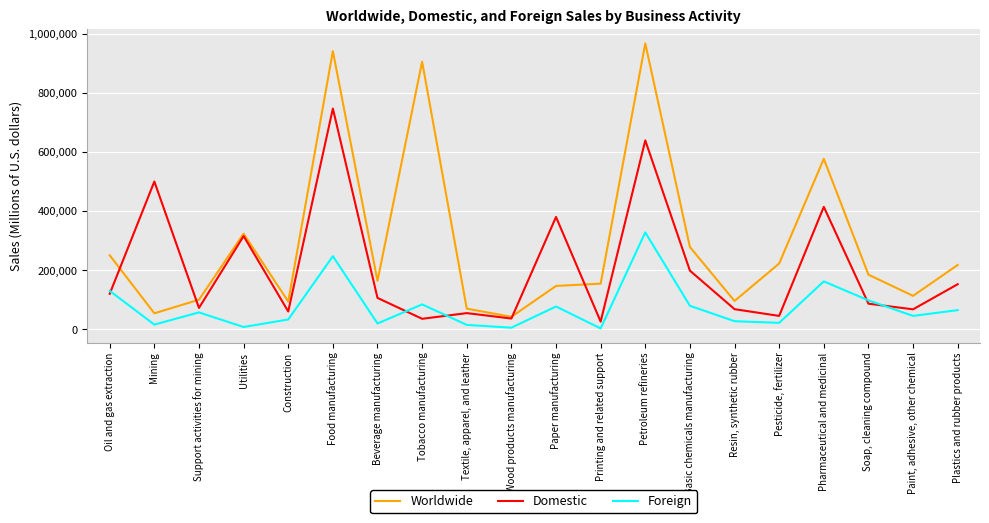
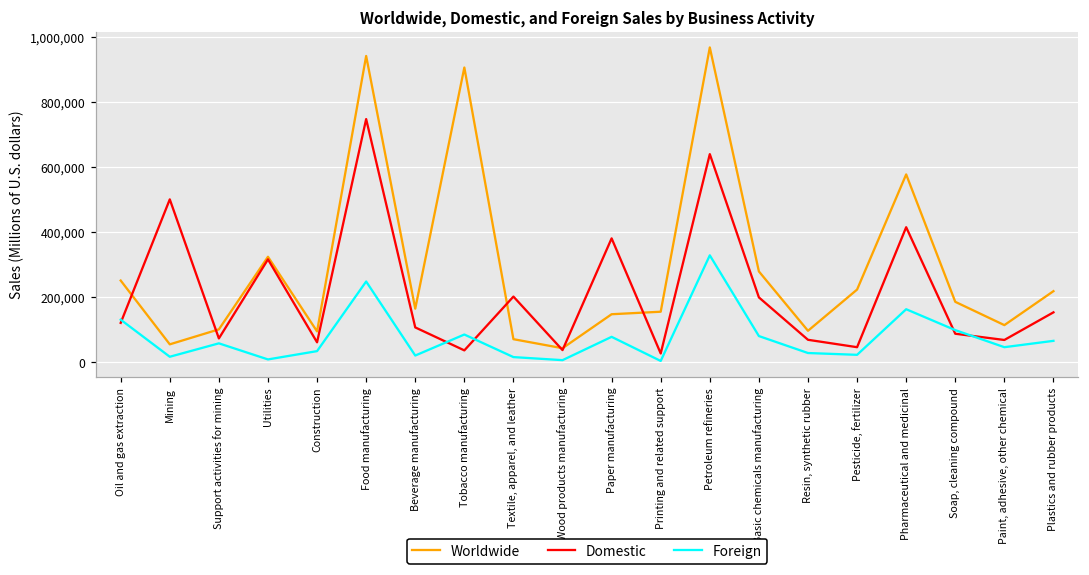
  {
    "Worldwide": {
      "Oil and gas extraction": "250,000",
      "Mining": "50,000",
      "Support activities for mining": "100,000",
      "Construction": "90,000",
      "Food manufacturing": "940,000",
      "Beverage manufacturing": "160,000",
      "Tobacco manufacturing": "910,000",
      "Textile, apparel, and leather": "70,000",
      "Paper manufacturing": "150,000",
      "Printing and related support": "150,000",
      "Petroleum refineries": "970,000",
      "Basic chemicals manufacturing": "280,000",
      "Resin, synthetic rubber": "100,000",
      "Pesticide, fertilizer": "220,000",
      "Pharmaceutical and medicinal": "580,000",
      "Soap, cleaning compound": "190,000",
      "Paint, adhesive, other chemical": "110,000",
      "Plastics and rubber products": "220,000"
    },
    "Domestic": {
      "Oil and gas extraction": "120,000",
      "Mining": "500,000",
      "Support activities for mining": "70,000",
      "Construction": "60,000",
      "Food manufacturing": "750,000",
      "Beverage manufacturing": "110,000",
      "Tobacco manufacturing": "40,000",
-     "Textile, apparel, and leather": "60,000",
+     "Textile, apparel, and leather": "200,000",
      "Paper manufacturing": "380,000",
      "Printing and related support": "30,000",
      "Petroleum refineries": "640,000",
      "Basic chemicals manufacturing": "200,000",
      "Resin, synthetic rubber": "70,000",
      "Pesticide, fertilizer": "50,000",
      "Pharmaceutical and medicinal": "420,000",
      "Soap, cleaning compound": "90,000",
      "Paint, adhesive, other chemical": "70,000",
      "Plastics and rubber products": "150,000"
    },
    "Foreign": {
      "Oil and gas extraction": "130,000",
      "Mining": "20,000",
      "Support activities for mining": "60,000",
      "Utilities": "10,000",
      "Construction": "30,000",
      "Food manufacturing": "250,000",
      "Beverage manufacturing": "20,000",
      "Tobacco manufacturing": "80,000",
      "Textile, apparel, and leather": "20,000",
      "Wood products manufacturing": "10,000",
      "Paper manufacturing": "80,000",
      "Printing and related support": "0",
      "Petroleum refineries": "330,000",
      "Basic chemicals manufacturing": "80,000",
      "Resin, synthetic rubber": "30,000",
      "Pesticide, fertilizer": "20,000",
      "Pharmaceutical and medicinal": "160,000",
      "Soap, cleaning compound": "100,000",
      "Paint, adhesive, other chemical": "50,000",
      "Plastics and rubber products": "70,000"
    }
  }
